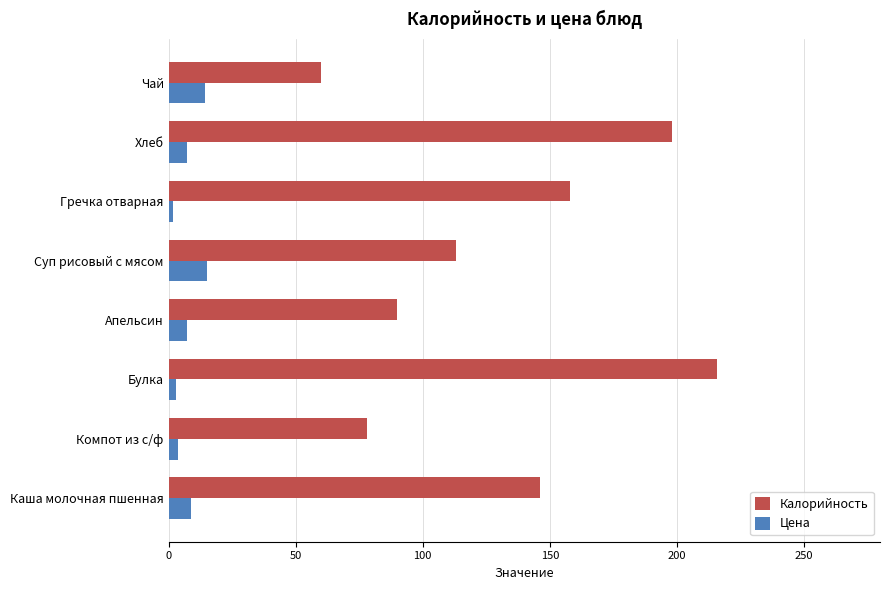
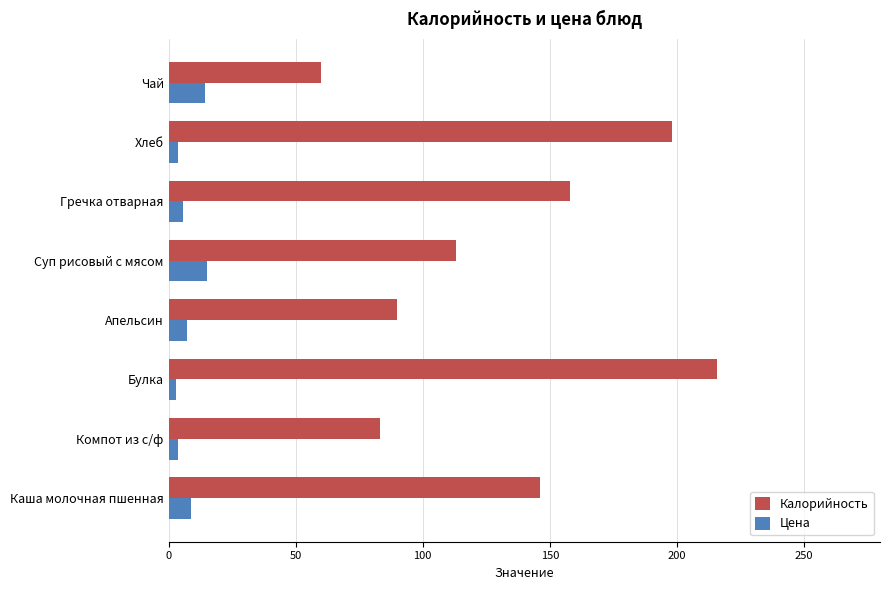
  {
    "Калорийность": {
      "Чай": 60,
      "Хлеб": 198,
      "Гречка отварная": 158,
      "Суп рисовый с мясом": 113,
      "Апельсин": 90,
      "Булка": 216,
-     "Компот из с/ф": 78,
+     "Компот из с/ф": 83,
      "Каша молочная пшенная": 146
    },
    "Цена": {
      "Чай": 14,
-     "Хлеб": 7,
-     "Гречка отварная": 2,
+     "Хлеб": 4,
+     "Гречка отварная": 6,
      "Суп рисовый с мясом": 15,
      "Апельсин": 7,
      "Булка": 3,
      "Компот из с/ф": 4,
      "Каша молочная пшенная": 9
    }
  }
